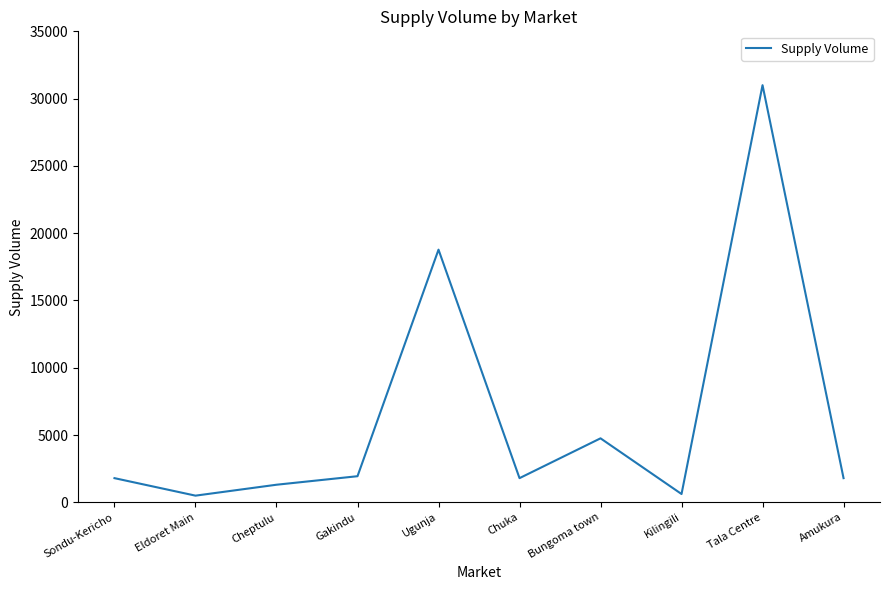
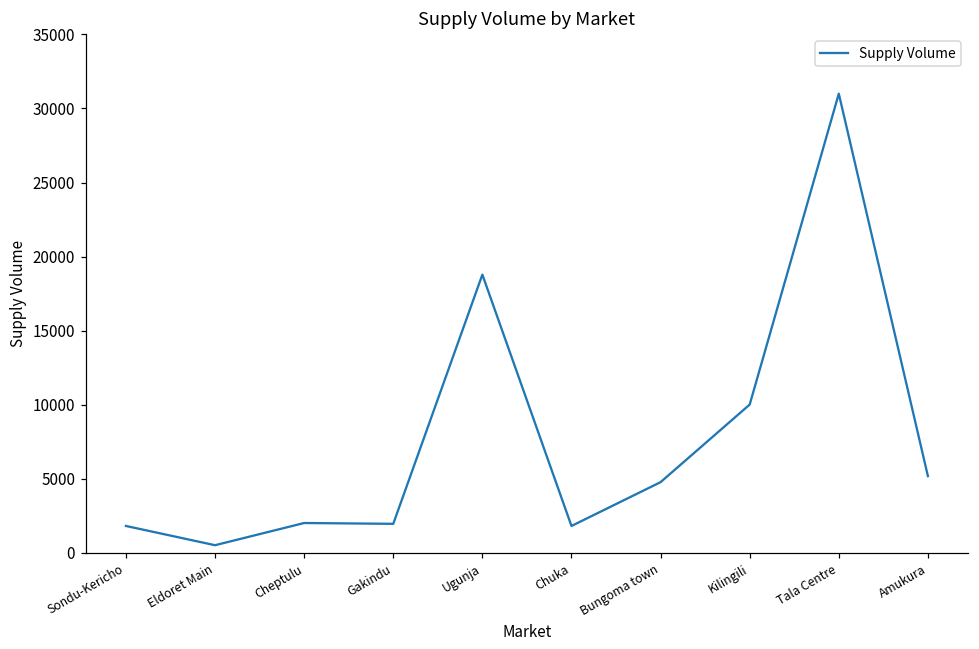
  {
    "Sondu-Kericho": 1800,
    "Eldoret Main": 500,
-   "Cheptulu": 1300,
+   "Cheptulu": 2000,
    "Gakindu": 1900,
    "Ugunja": 18800,
    "Chuka": 1800,
    "Bungoma town": 4800,
-   "Kilingili": 600,
+   "Kilingili": 10000,
    "Tala Centre": 31000,
-   "Amukura": 1800
+   "Amukura": 5200
  }
